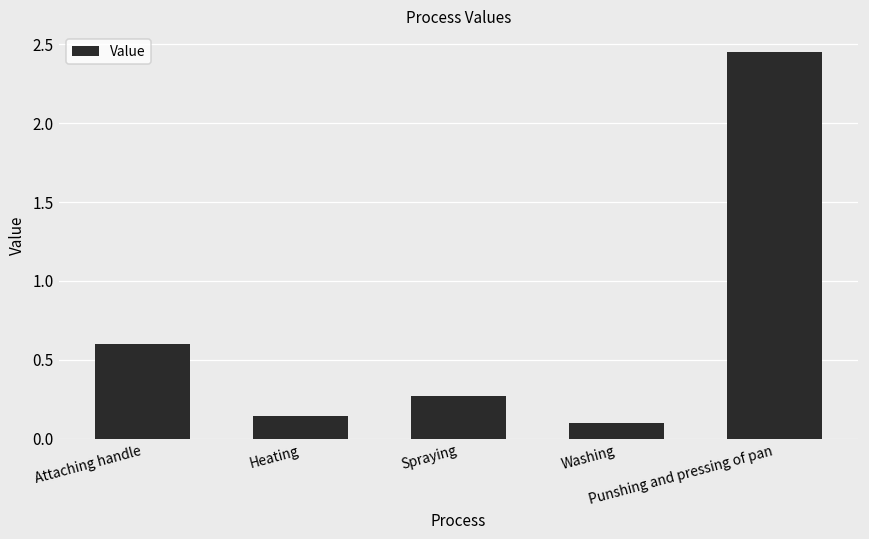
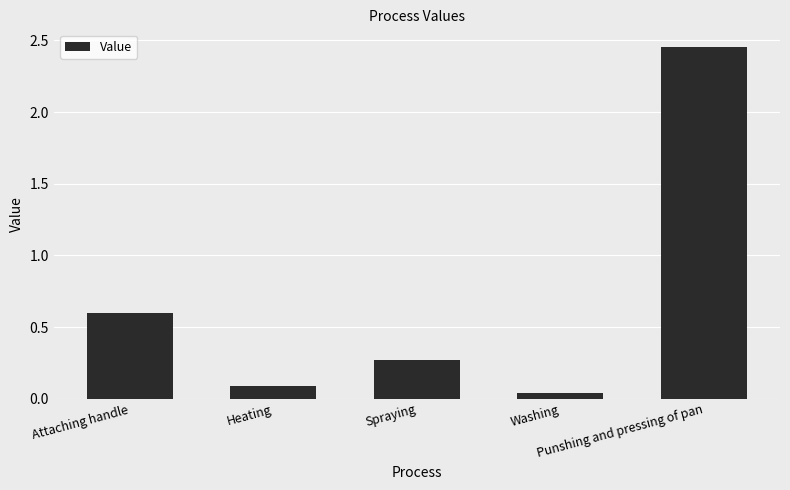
  {
    "Attaching handle": 0.60,
-   "Heating": 0.15,
+   "Heating": 0.09,
    "Spraying": 0.27,
-   "Washing": 0.10,
+   "Washing": 0.04,
    "Punshing and pressing of pan": 2.45
  }
